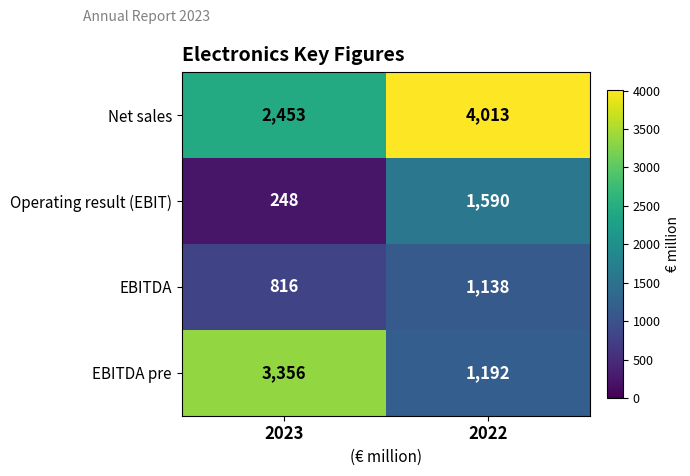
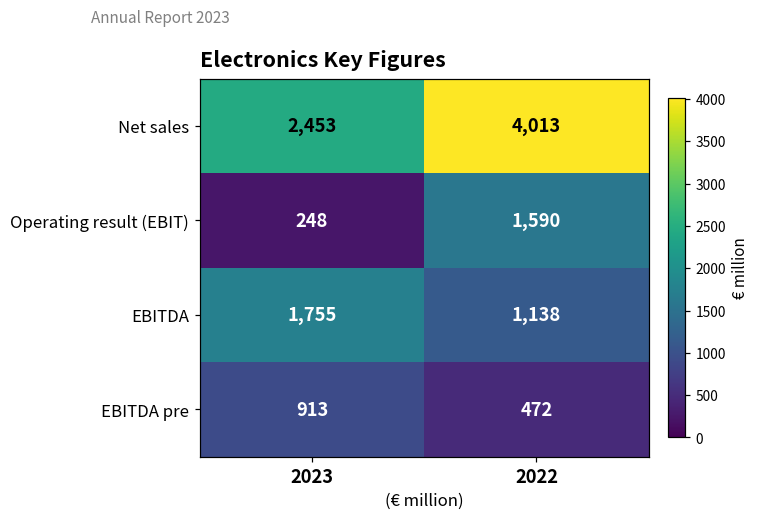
  {
    "Net sales": {
      "2023": "2,453",
      "2022": "4,013"
    },
    "Operating result (EBIT)": {
      "2023": "248",
      "2022": "1,590"
    },
    "EBITDA": {
-     "2023": "816",
+     "2023": "1,755",
      "2022": "1,138"
    },
    "EBITDA pre": {
-     "2023": "3,356",
-     "2022": "1,192"
+     "2023": "913",
+     "2022": "472"
    }
  }
